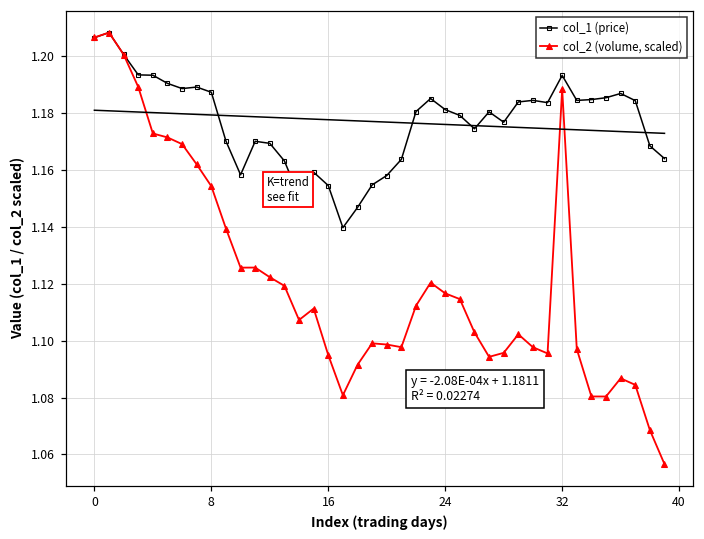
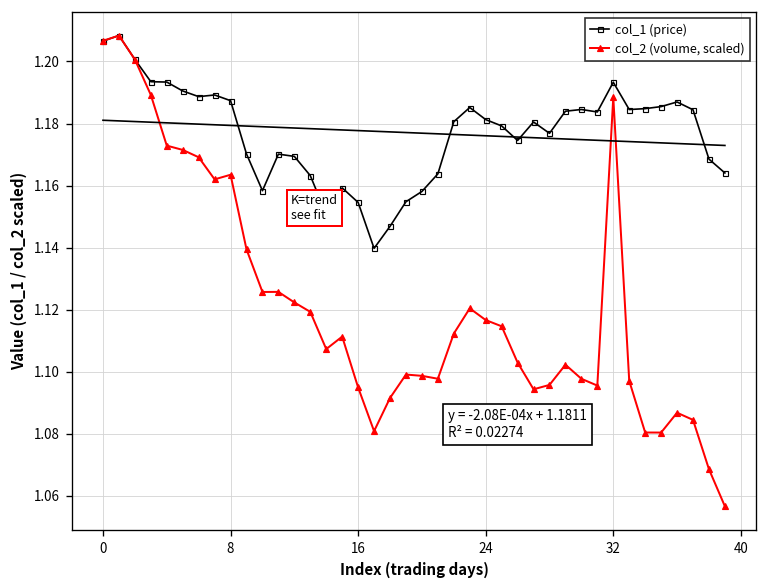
  {
    "col_2 (volume, scaled)": {
-     "8": 1.154,
+     "8": 1.163,
      "16": 1.095,
      "24": 1.117,
      "32": 1.188
    }
  }
